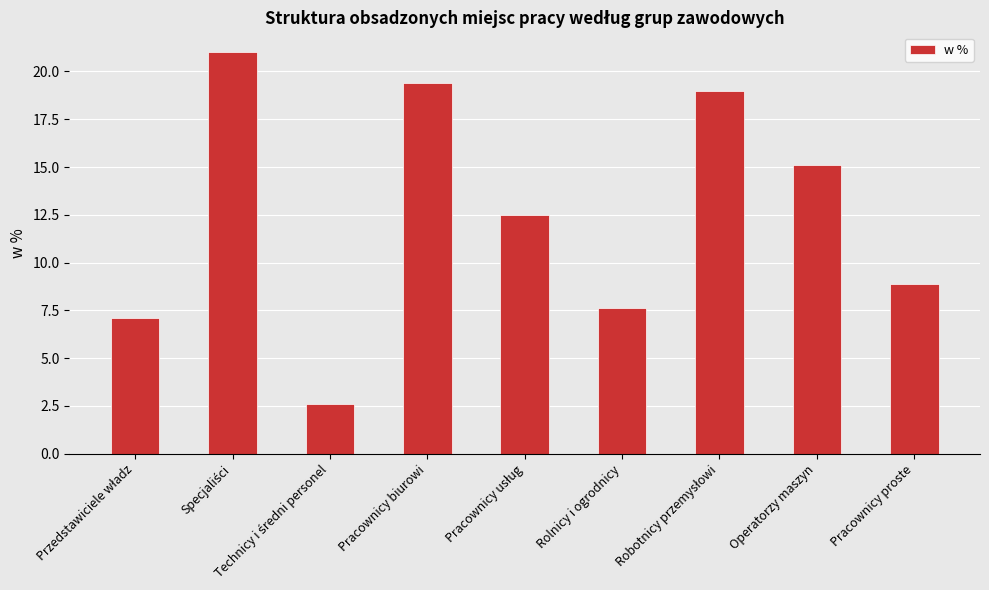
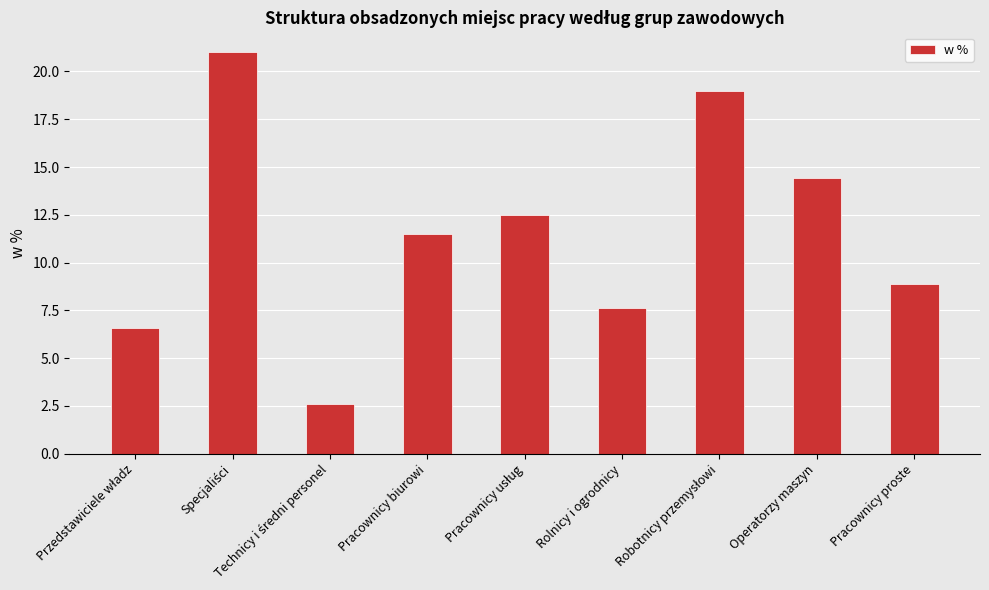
  {
-   "Przedstawiciele władz": 7.1,
+   "Przedstawiciele władz": 6.6,
    "Specjaliści": 21.0,
    "Technicy i średni personel": 2.6,
-   "Pracownicy biurowi": 19.4,
+   "Pracownicy biurowi": 11.5,
    "Pracownicy usług": 12.5,
    "Rolnicy i ogrodnicy": 7.6,
    "Robotnicy przemysłowi": 19.0,
-   "Operatorzy maszyn": 15.1,
+   "Operatorzy maszyn": 14.4,
    "Pracownicy proste": 8.9
  }
